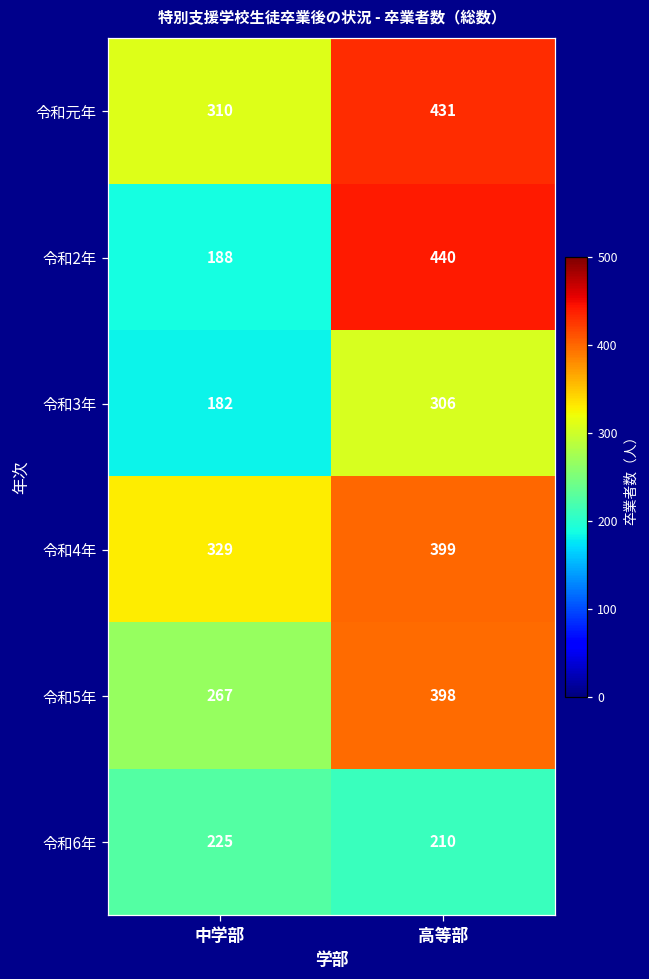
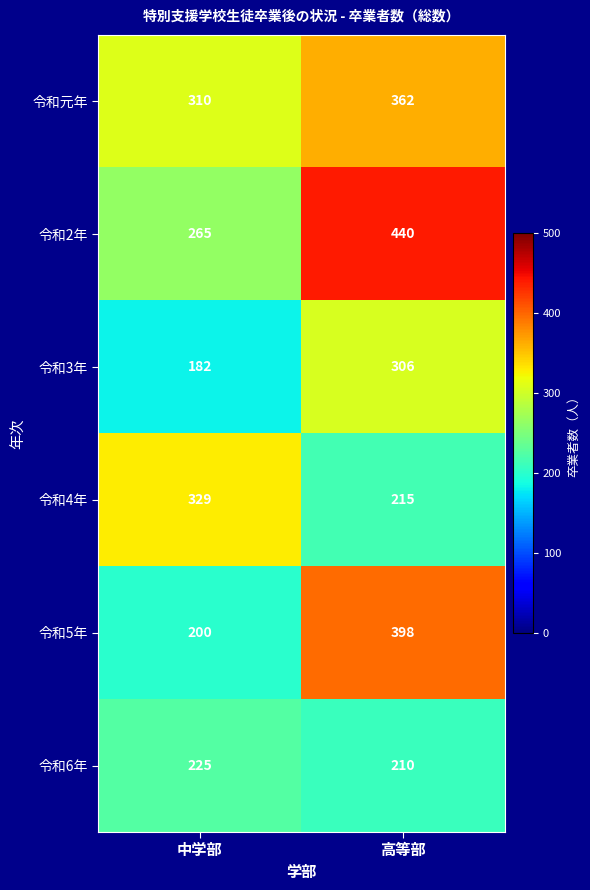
  {
    "令和元年": {
      "中学部": 310,
-     "高等部": 431
+     "高等部": 362
    },
    "令和2年": {
-     "中学部": 188,
+     "中学部": 265,
      "高等部": 440
    },
    "令和3年": {
      "中学部": 182,
      "高等部": 306
    },
    "令和4年": {
      "中学部": 329,
-     "高等部": 399
+     "高等部": 215
    },
    "令和5年": {
-     "中学部": 267,
+     "中学部": 200,
      "高等部": 398
    },
    "令和6年": {
      "中学部": 225,
      "高等部": 210
    }
  }
